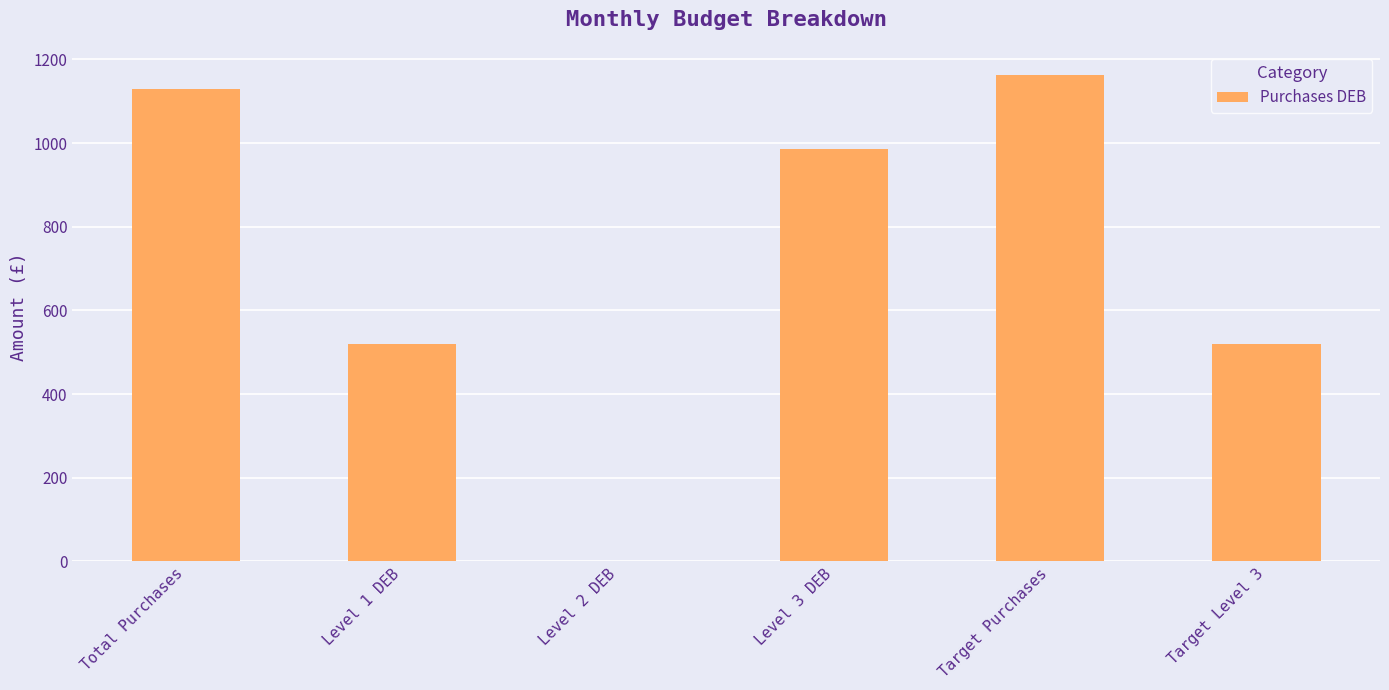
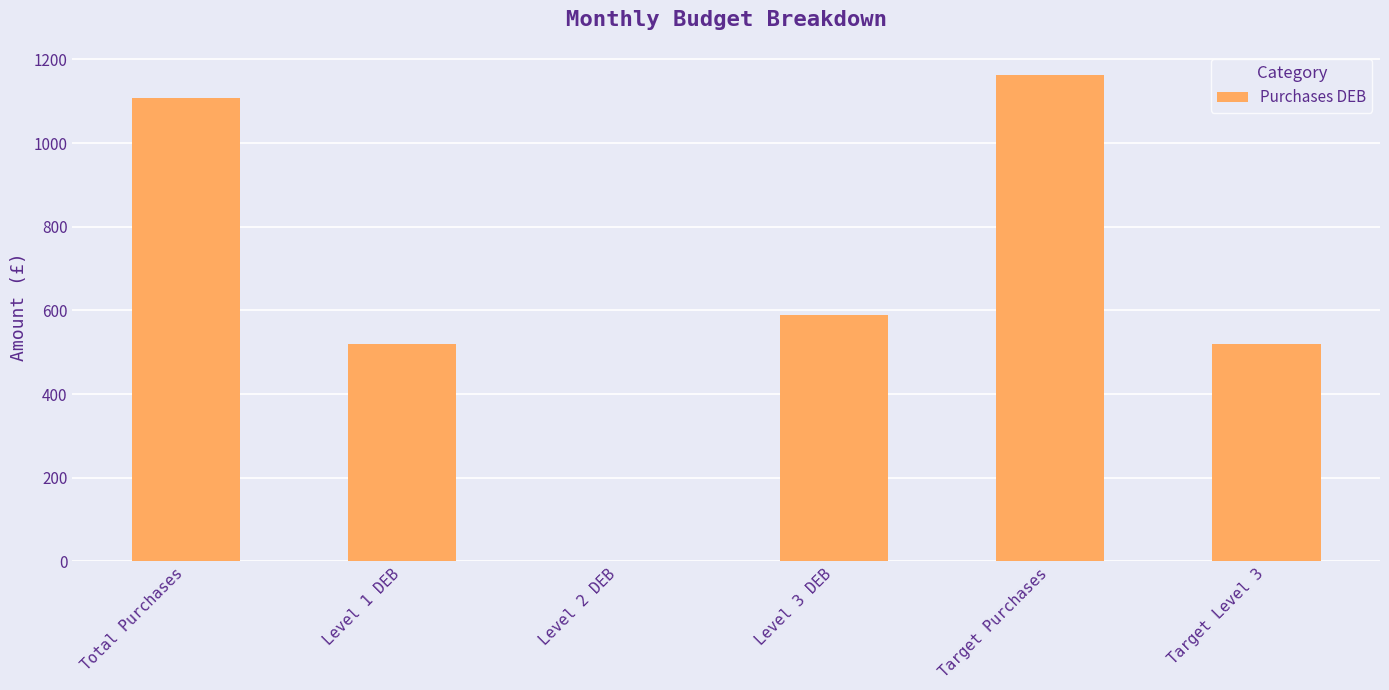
  {
-   "Total Purchases": 1130,
+   "Total Purchases": 1110,
    "Level 1 DEB": 520,
    "Level 2 DEB": 0,
-   "Level 3 DEB": 990,
+   "Level 3 DEB": 590,
    "Target Purchases": 1160,
    "Target Level 3": 520
  }
